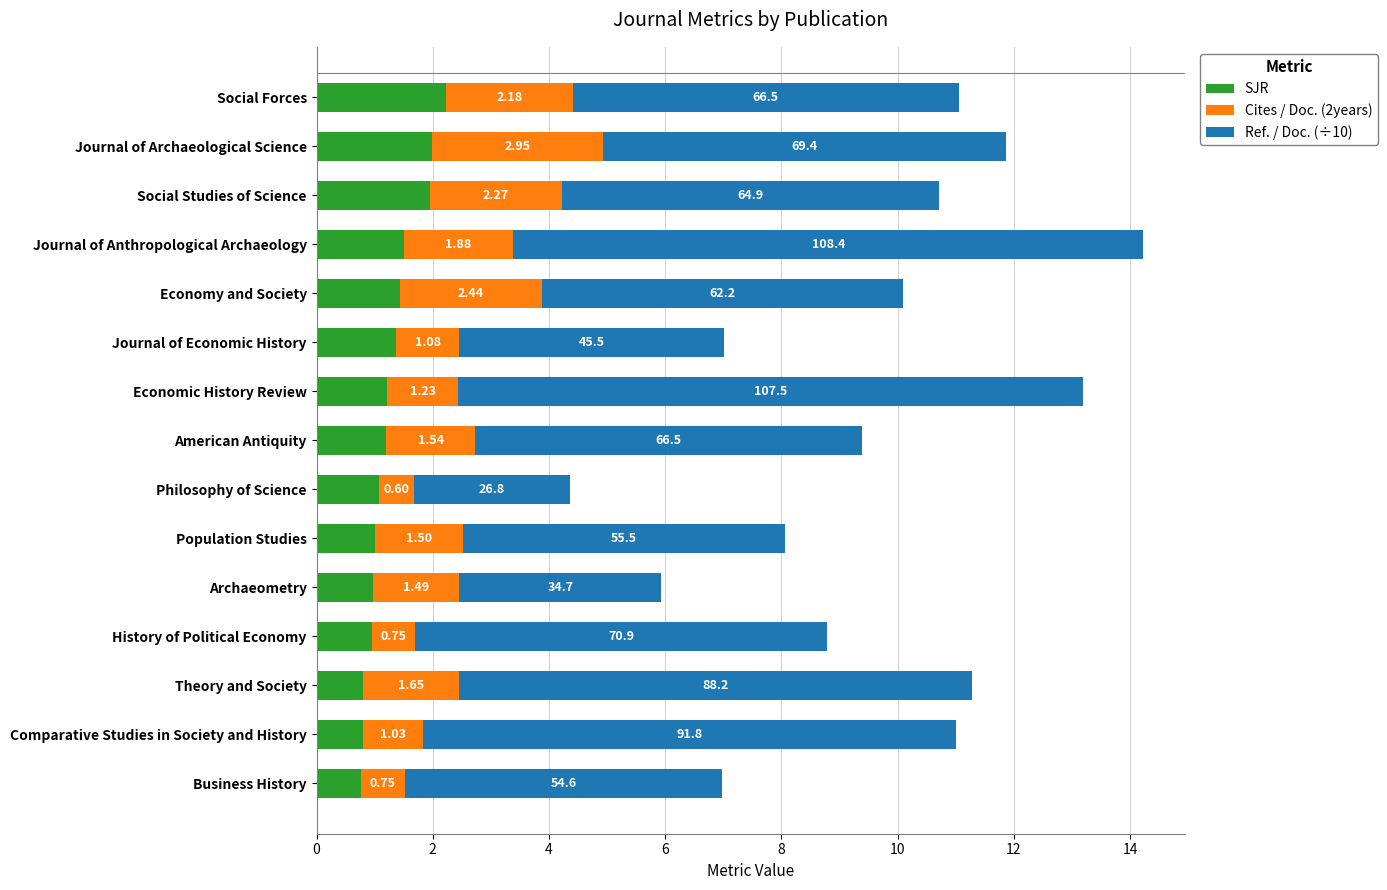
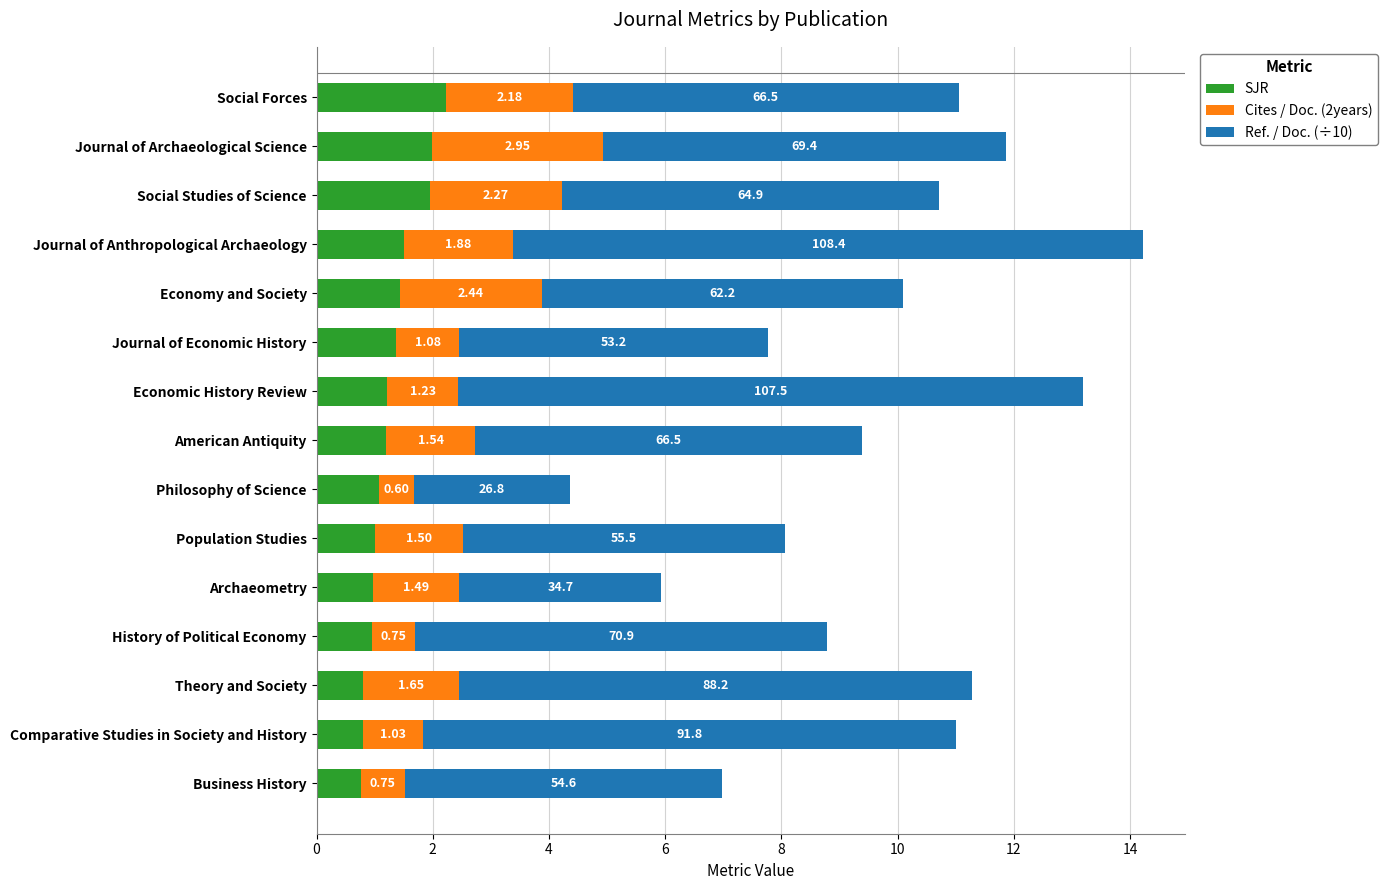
  {
    "SJR": {
      "Social Forces": 2.2,
      "Journal of Archaeological Science": 2.0,
      "Social Studies of Science": 1.9,
      "Journal of Anthropological Archaeology": 1.5,
      "Economy and Society": 1.4,
      "Journal of Economic History": 1.4,
      "Economic History Review": 1.2,
      "American Antiquity": 1.2,
      "Philosophy of Science": 1.1,
      "Population Studies": 1.0,
      "Archaeometry": 1.0,
      "History of Political Economy": 0.9,
      "Theory and Society": 0.8,
      "Comparative Studies in Society and History": 0.8,
      "Business History": 0.8
    },
    "Cites / Doc. (2years)": {
      "Social Forces": 2.18,
      "Journal of Archaeological Science": 2.95,
      "Social Studies of Science": 2.27,
      "Journal of Anthropological Archaeology": 1.88,
      "Economy and Society": 2.44,
      "Journal of Economic History": 1.08,
      "Economic History Review": 1.23,
      "American Antiquity": 1.54,
      "Philosophy of Science": 0.60,
      "Population Studies": 1.50,
      "Archaeometry": 1.49,
      "History of Political Economy": 0.75,
      "Theory and Society": 1.65,
      "Comparative Studies in Society and History": 1.03,
      "Business History": 0.75
    },
    "Ref. / Doc. (÷10)": {
-     "Journal of Economic History": 45.5
+     "Journal of Economic History": 53.2
    }
  }
